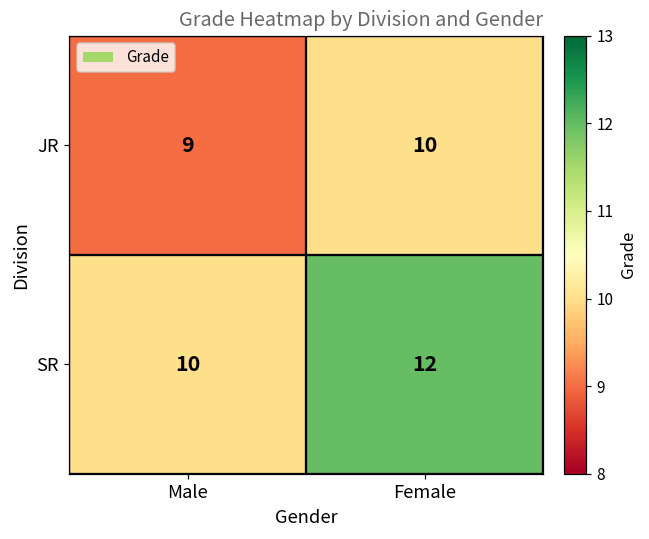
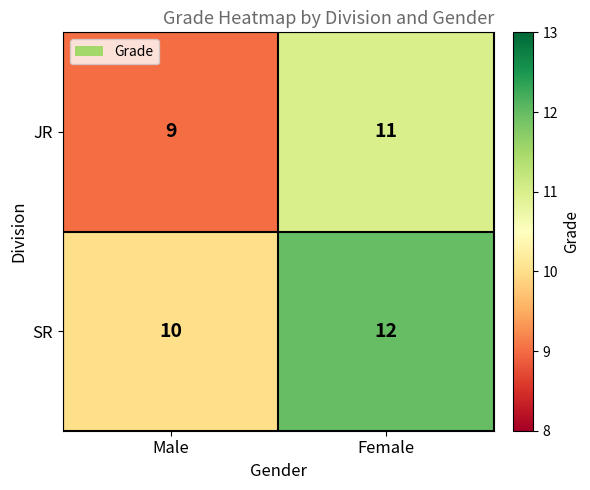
  {
    "JR": {
      "Male": 9,
-     "Female": 10
+     "Female": 11
    },
    "SR": {
      "Male": 10,
      "Female": 12
    }
  }
